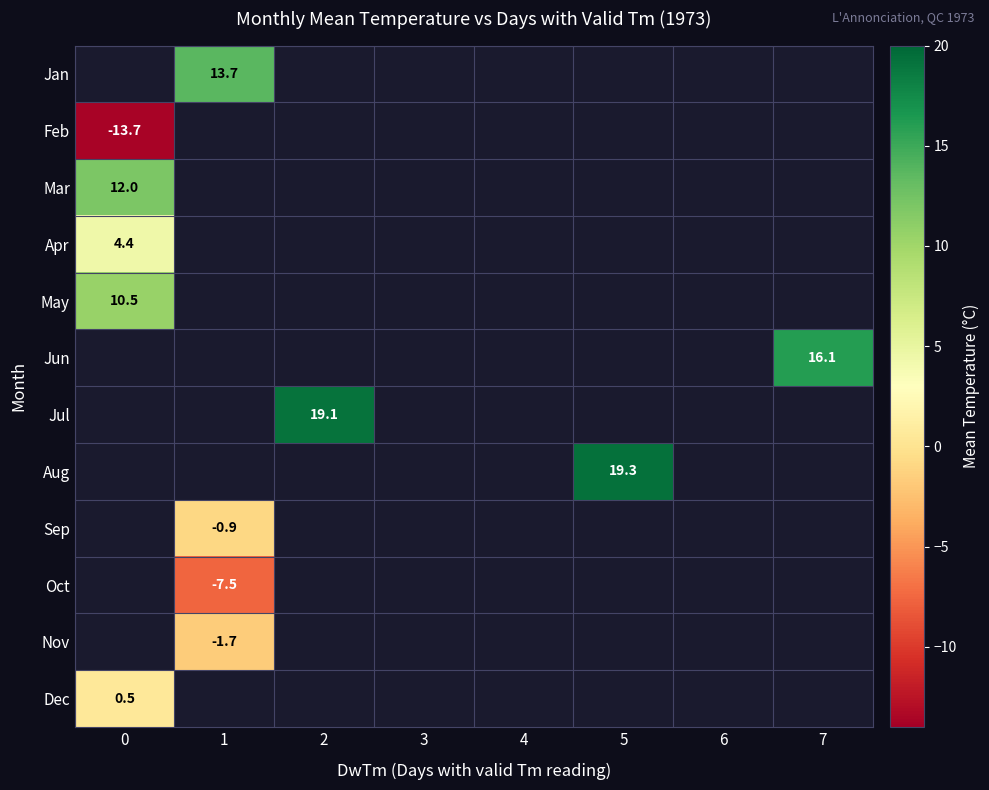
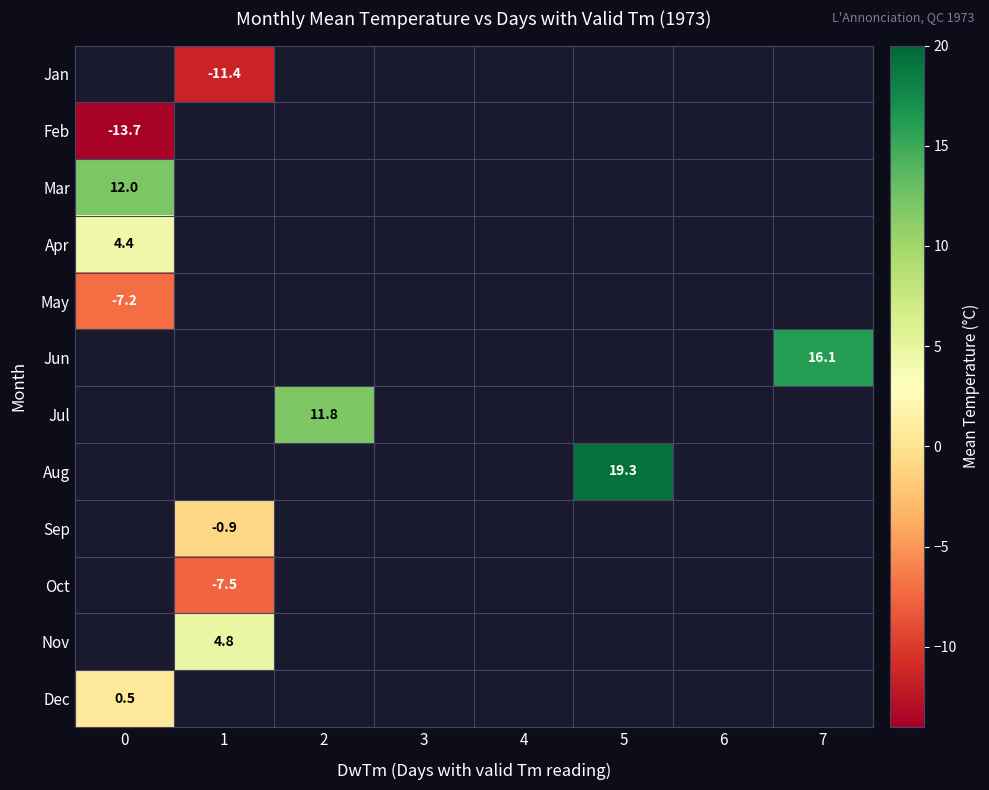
  {
    "Jan": {
-     "1": 13.7
+     "1": -11.4
    },
    "Feb": {
      "0": -13.7
    },
    "Mar": {
      "0": 12.0
    },
    "Apr": {
      "0": 4.4
    },
    "May": {
-     "0": 10.5
+     "0": -7.2
    },
    "Jun": {
      "7": 16.1
    },
    "Jul": {
-     "2": 19.1
+     "2": 11.8
    },
    "Aug": {
      "5": 19.3
    },
    "Sep": {
      "1": -0.9
    },
    "Oct": {
      "1": -7.5
    },
    "Nov": {
-     "1": -1.7
+     "1": 4.8
    },
    "Dec": {
      "0": 0.5
    }
  }
